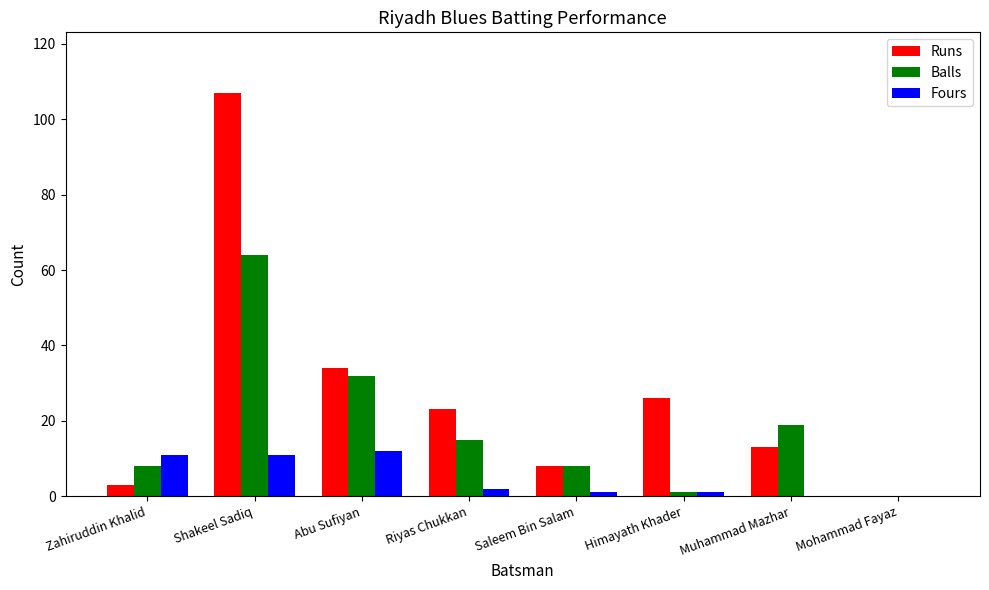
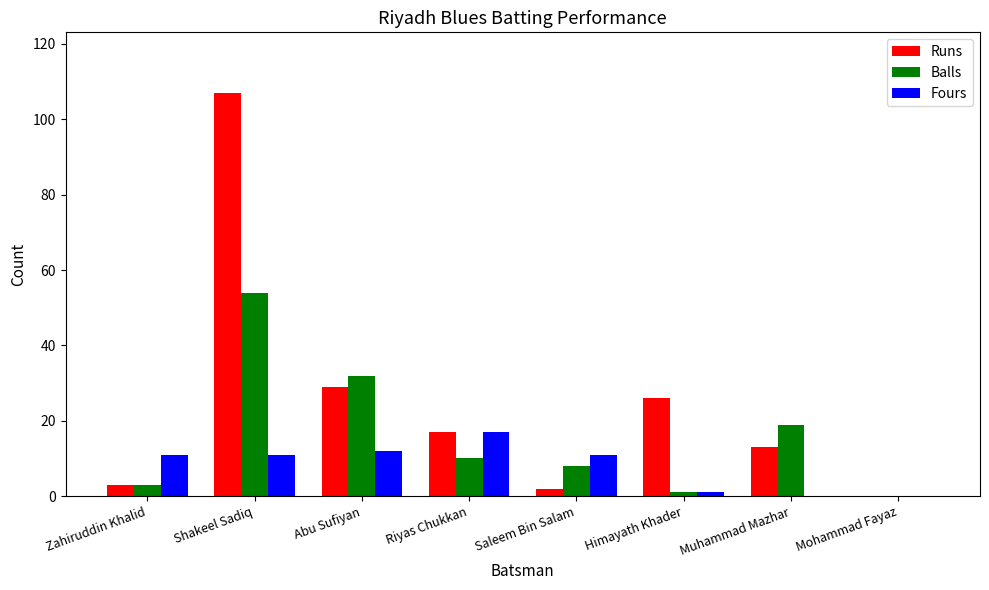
  {
    "Runs": {
      "Zahiruddin Khalid": 3,
      "Shakeel Sadiq": 107,
-     "Abu Sufiyan": 34,
-     "Riyas Chukkan": 23,
-     "Saleem Bin Salam": 8,
+     "Abu Sufiyan": 29,
+     "Riyas Chukkan": 17,
+     "Saleem Bin Salam": 2,
      "Himayath Khader": 26,
      "Muhammad Mazhar": 13,
      "Mohammad Fayaz": 0
    },
    "Balls": {
-     "Zahiruddin Khalid": 8,
-     "Shakeel Sadiq": 64,
+     "Zahiruddin Khalid": 3,
+     "Shakeel Sadiq": 54,
      "Abu Sufiyan": 32,
-     "Riyas Chukkan": 15,
+     "Riyas Chukkan": 10,
      "Saleem Bin Salam": 8,
      "Himayath Khader": 1,
      "Muhammad Mazhar": 19,
      "Mohammad Fayaz": 0
    },
    "Fours": {
      "Zahiruddin Khalid": 11,
      "Shakeel Sadiq": 11,
      "Abu Sufiyan": 12,
-     "Riyas Chukkan": 2,
-     "Saleem Bin Salam": 1,
+     "Riyas Chukkan": 17,
+     "Saleem Bin Salam": 11,
      "Himayath Khader": 1,
      "Muhammad Mazhar": 0,
      "Mohammad Fayaz": 0
    }
  }
